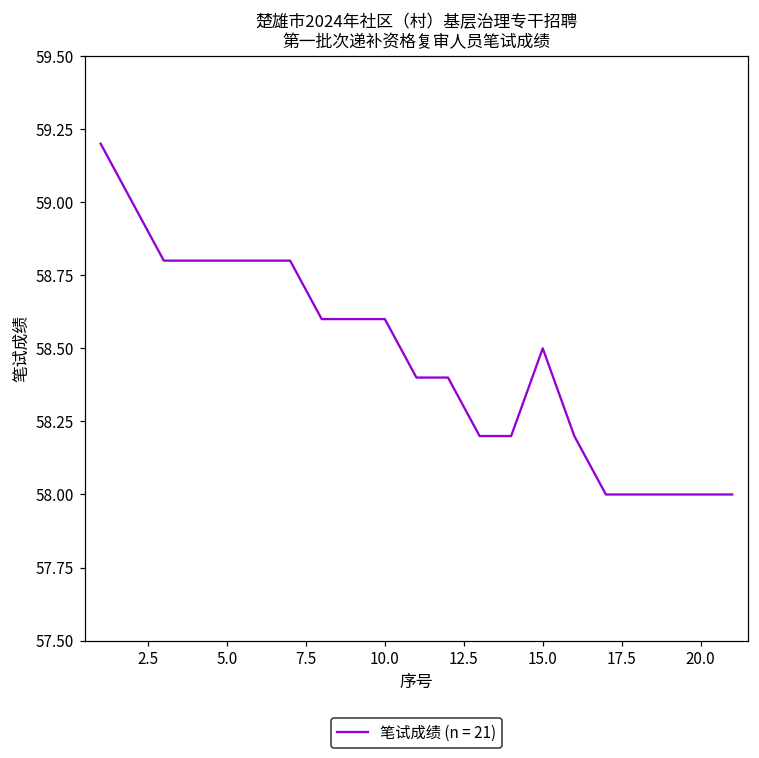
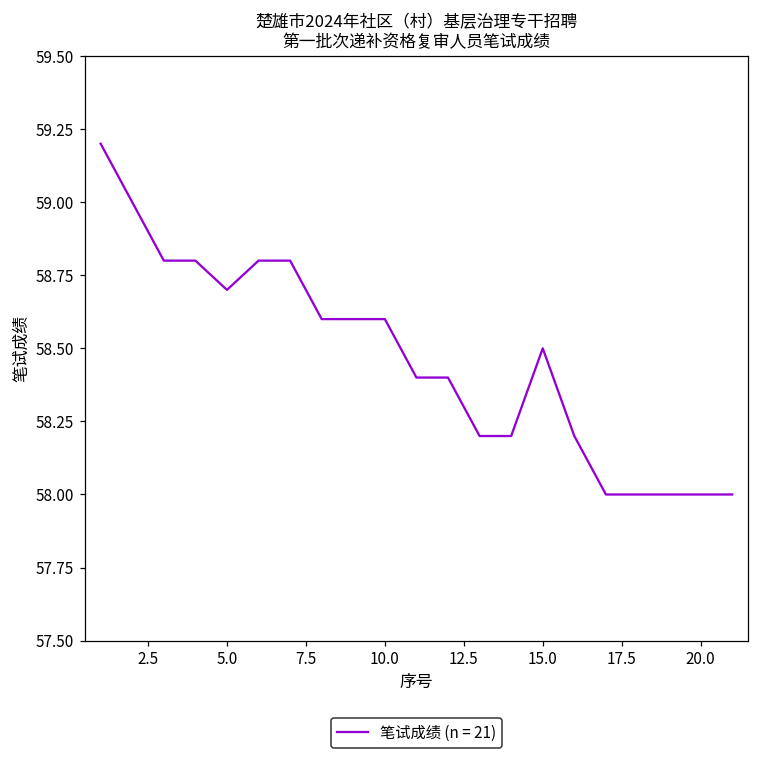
  {
-   "5.0": 58.8,
+   "5.0": 58.7,
    "10.0": 58.6,
    "15.0": 58.5,
    "20.0": 58.0
  }
